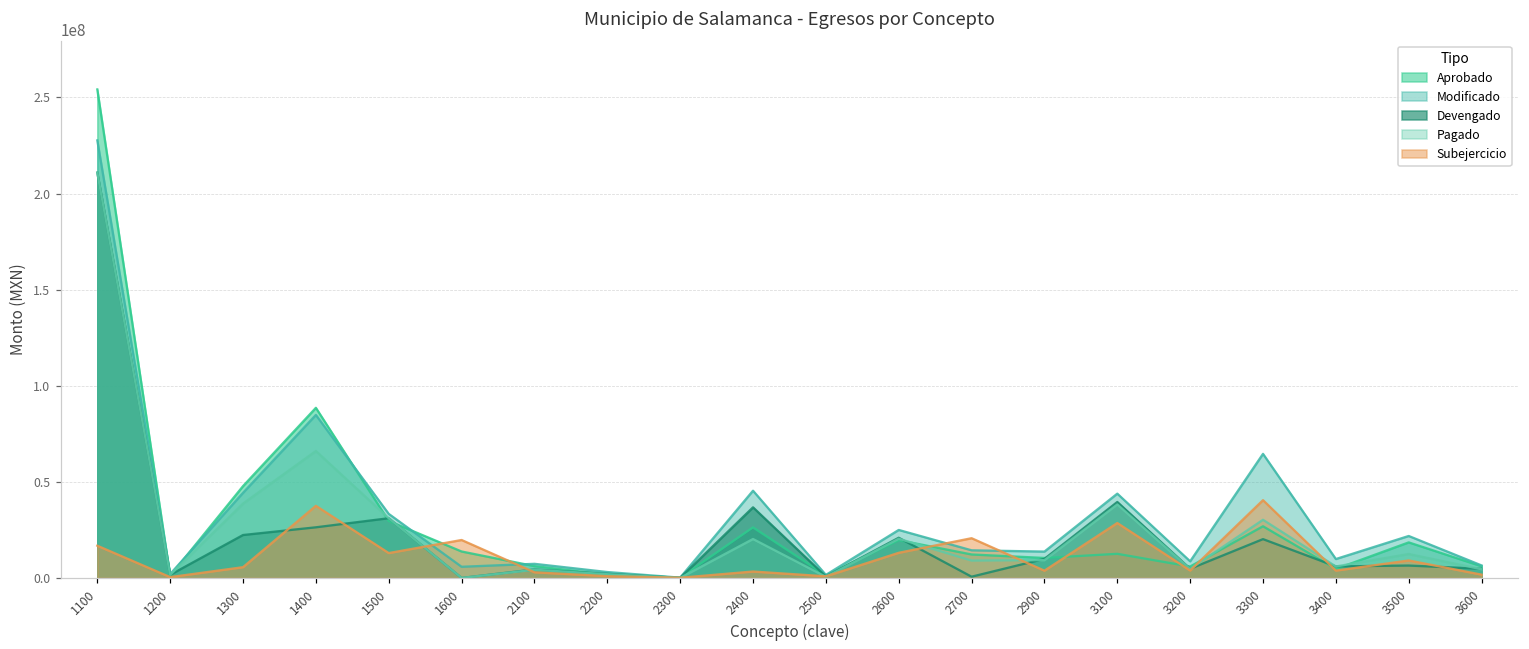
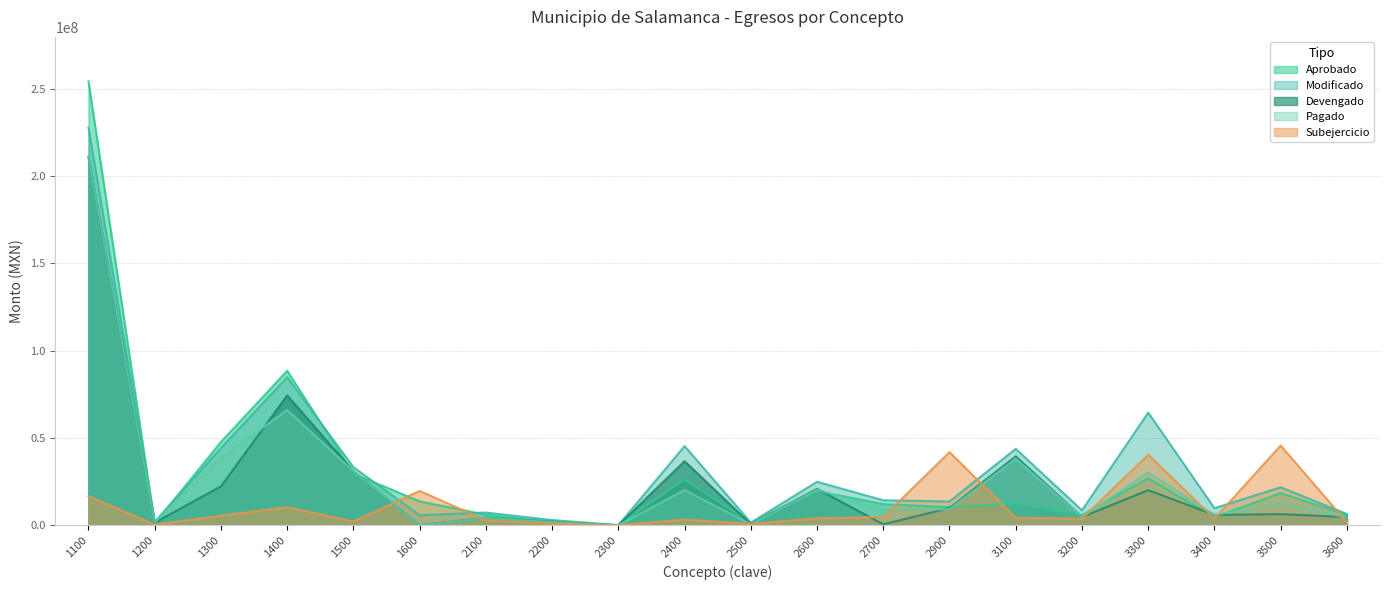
  {
    "Devengado": {
      "1300": 22000000,
-     "1400": 26000000,
+     "1400": 74000000,
      "2400": 37000000,
      "2700": 1000000,
      "3300": 20000000,
      "3500": 6000000
    },
    "Subejercicio": {
      "1100": 17000000,
      "1300": 6000000,
-     "1400": 38000000,
-     "1500": 13000000,
+     "1400": 10000000,
+     "1500": 2000000,
      "1600": 20000000,
      "2400": 3000000,
-     "2600": 13000000,
-     "2700": 21000000,
-     "2900": 4000000,
-     "3100": 29000000,
+     "2600": 4000000,
+     "2700": 5000000,
+     "2900": 42000000,
+     "3100": 4000000,
      "3300": 40000000,
-     "3500": 9000000,
+     "3500": 46000000,
      "3600": 2000000
    }
  }
